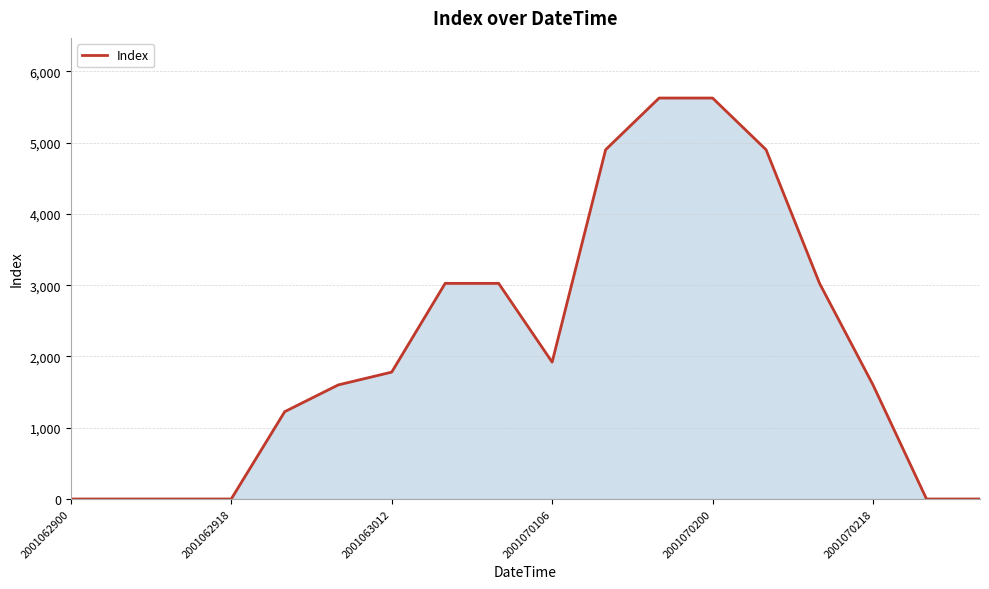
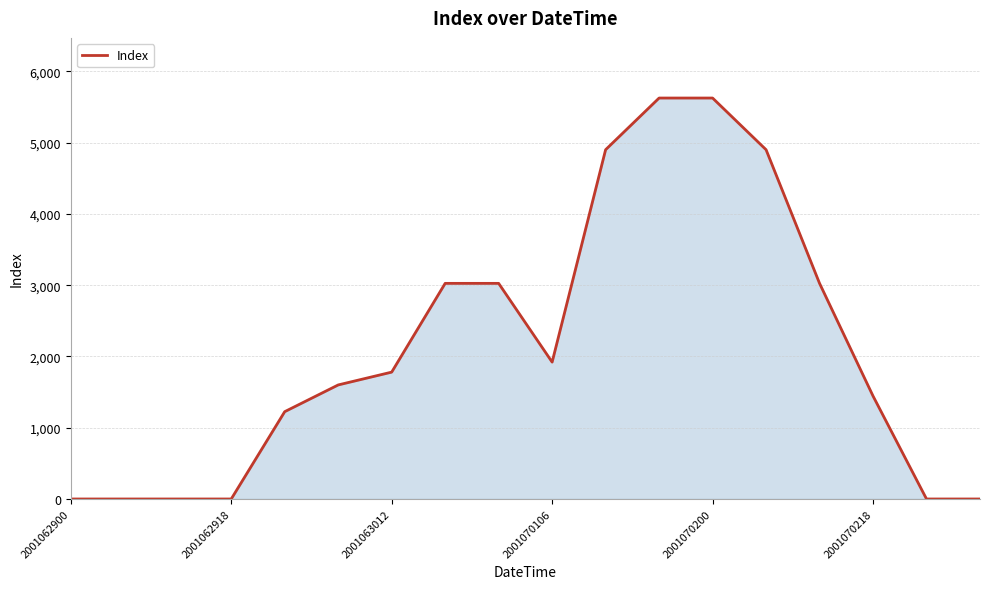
  {
    "2001062900": "0",
    "2001062918": "0",
    "2001063012": "1,800",
    "2001070106": "1,900",
    "2001070200": "5,600",
-   "2001070218": "1,600"
+   "2001070218": "1,400"
  }
